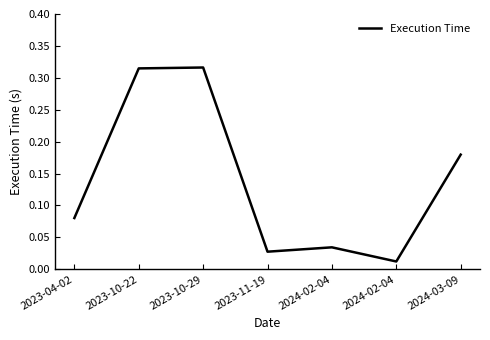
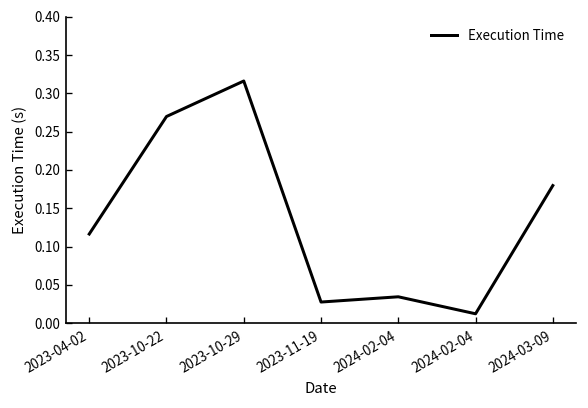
  {
-   "2023-04-02": 0.08,
-   "2023-10-22": 0.31,
+   "2023-04-02": 0.12,
+   "2023-10-22": 0.27,
    "2023-10-29": 0.32,
    "2023-11-19": 0.03,
    "2024-03-09": 0.18
  }
